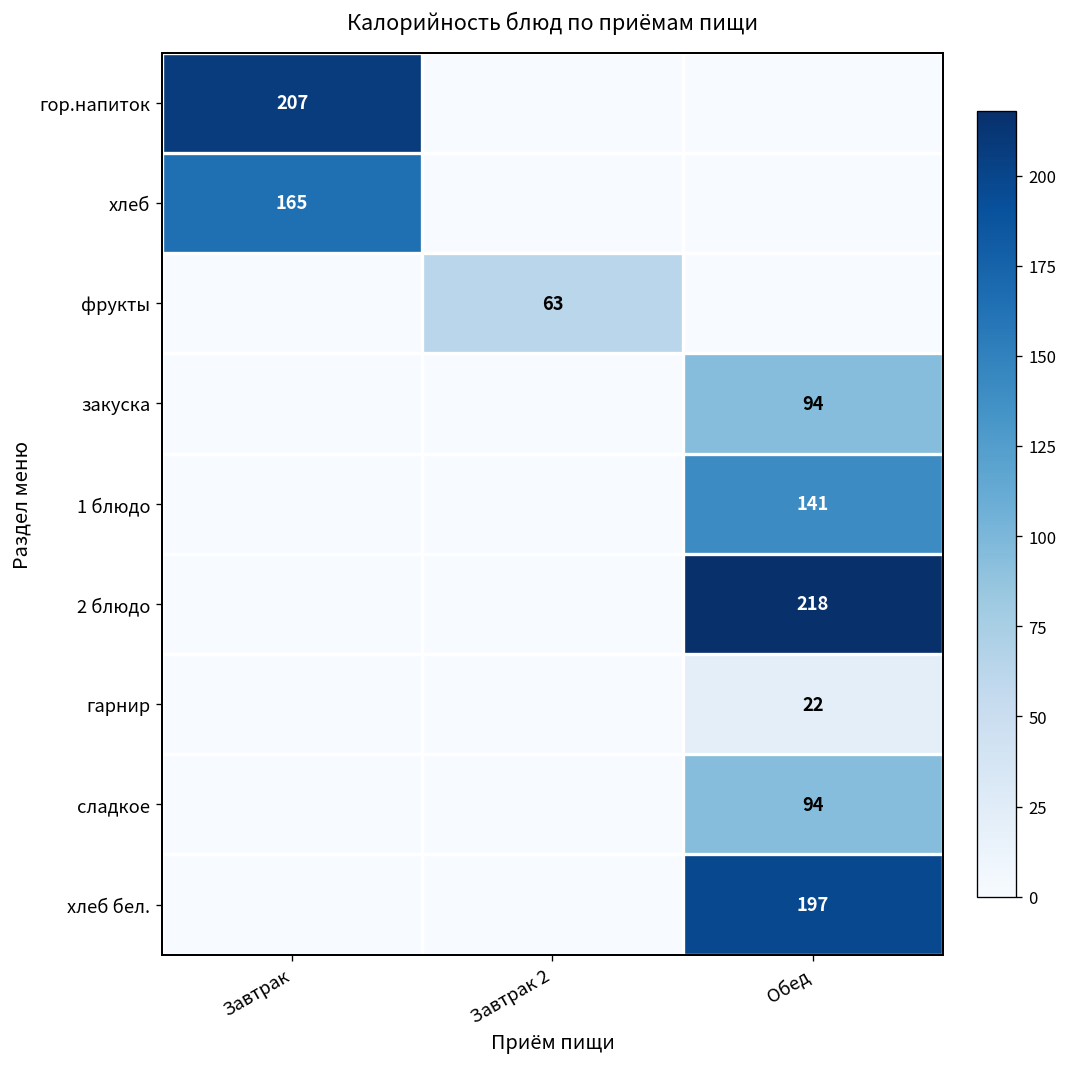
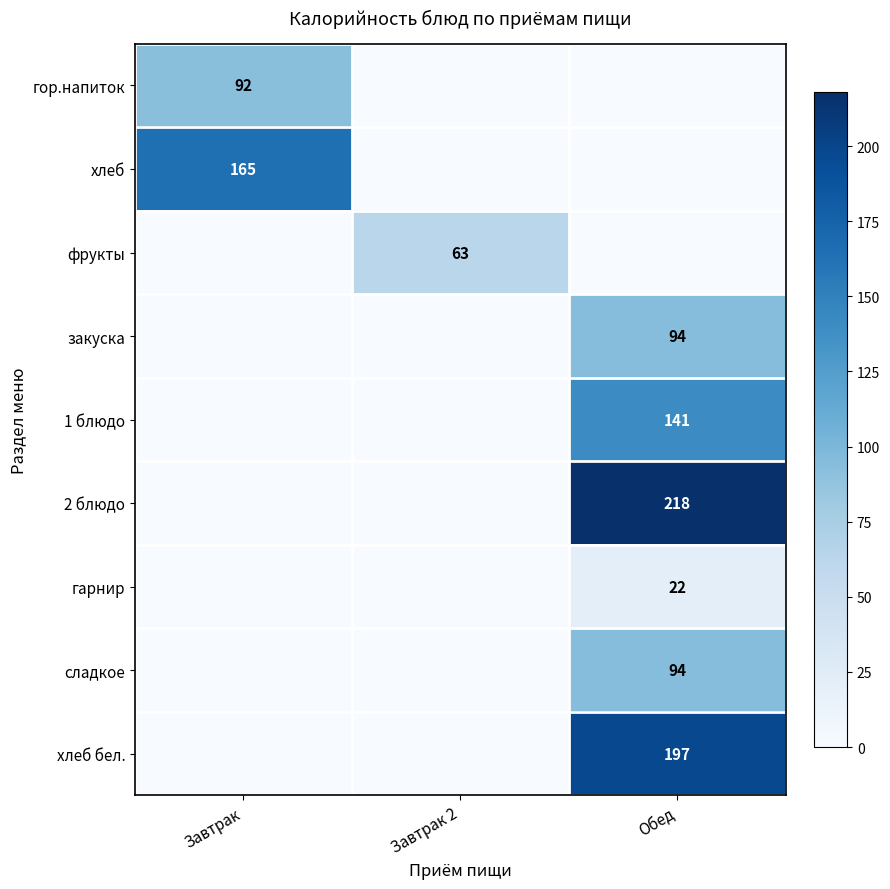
  {
    "гор.напиток": {
-     "Завтрак": 207
+     "Завтрак": 92
    },
    "хлеб": {
      "Завтрак": 165
    },
    "фрукты": {
      "Завтрак 2": 63
    },
    "закуска": {
      "Обед": 94
    },
    "1 блюдо": {
      "Обед": 141
    },
    "2 блюдо": {
      "Обед": 218
    },
    "гарнир": {
      "Обед": 22
    },
    "сладкое": {
      "Обед": 94
    },
    "хлеб бел.": {
      "Обед": 197
    }
  }
